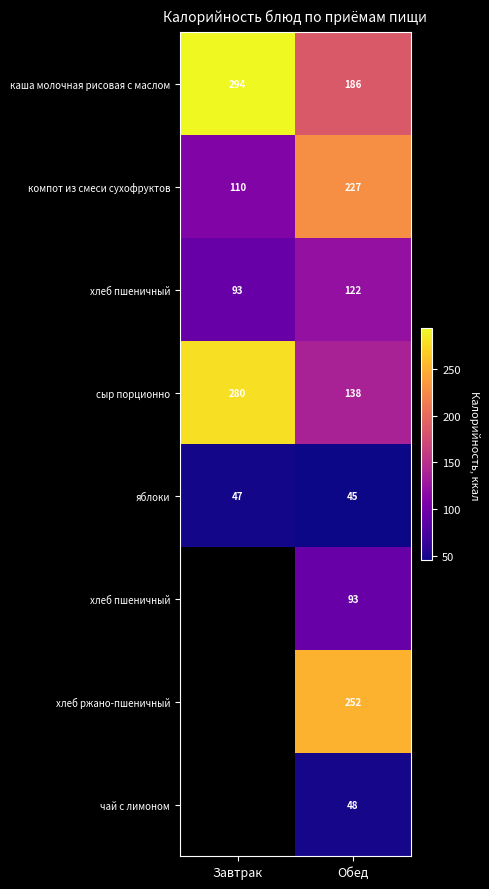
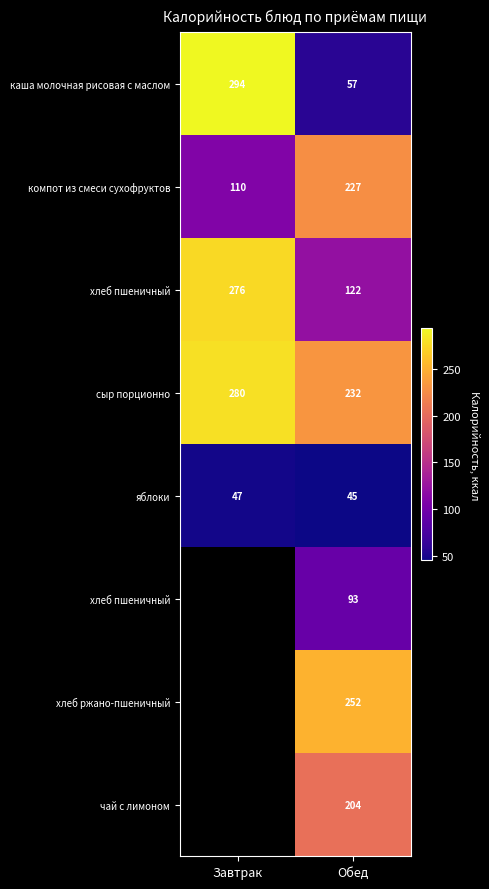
  {
    "каша молочная рисовая с маслом": {
      "Завтрак": 294,
-     "Обед": 186
+     "Обед": 57
    },
    "компот из смеси сухофруктов": {
      "Завтрак": 110,
      "Обед": 227
    },
    "хлеб пшеничный": {
-     "Завтрак": 93
+     "Завтрак": 276
    },
    "сыр порционно": {
      "Завтрак": 280,
-     "Обед": 138
+     "Обед": 232
    },
    "яблоки": {
      "Завтрак": 47,
      "Обед": 45
    },
    "хлеб ржано-пшеничный": {
      "Обед": 252
    },
    "чай с лимоном": {
-     "Обед": 48
+     "Обед": 204
    }
  }
